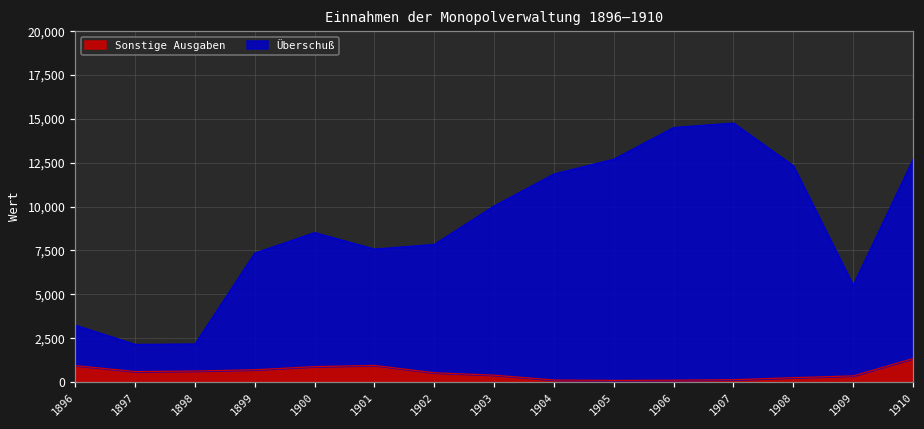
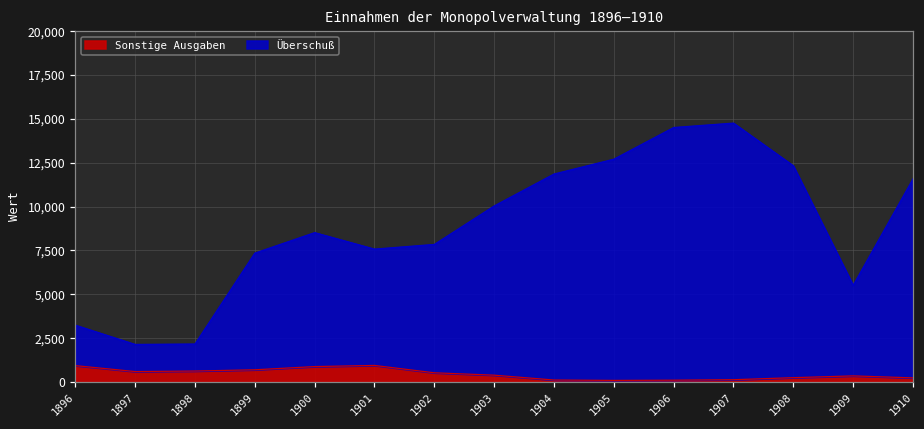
  {
    "Sonstige Ausgaben": {
      "1896": "900",
      "1897": "600",
      "1898": "600",
      "1899": "700",
      "1900": "900",
      "1901": "900",
      "1902": "500",
      "1903": "400",
      "1904": "100",
      "1905": "100",
      "1906": "100",
      "1907": "100",
      "1908": "200",
      "1909": "300",
-     "1910": "1,300"
+     "1910": "200"
    },
    "Überschuß": {
      "1896": "2,300",
      "1897": "1,500",
      "1898": "1,500",
      "1899": "6,700",
      "1900": "7,600",
      "1901": "6,600",
      "1902": "7,300",
      "1903": "9,600",
      "1904": "11,700",
      "1905": "12,600",
      "1906": "14,400",
      "1907": "14,600",
      "1908": "12,100",
      "1909": "5,200",
      "1910": "11,300"
    }
  }
